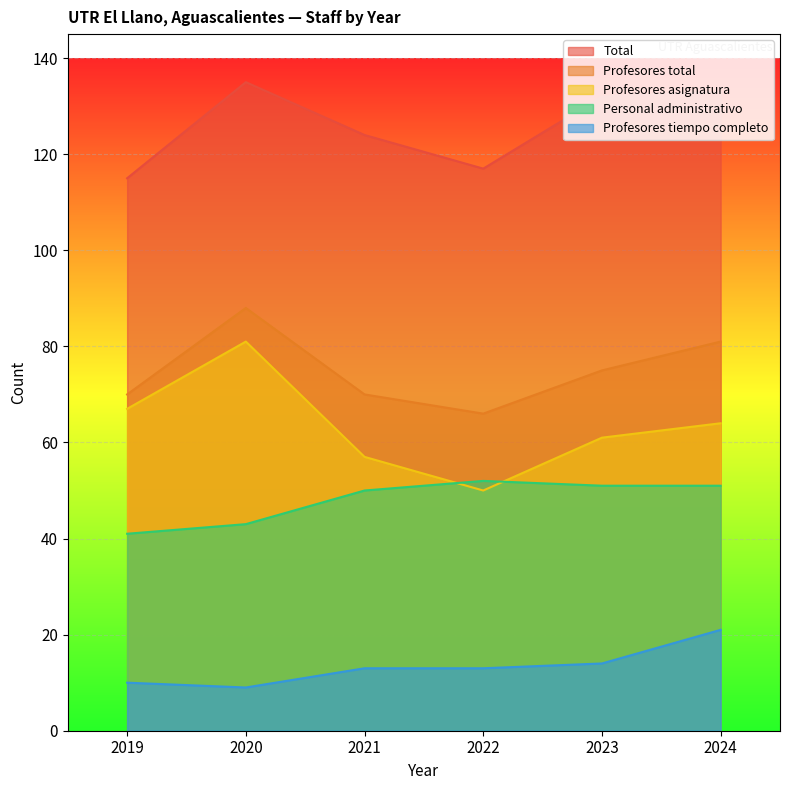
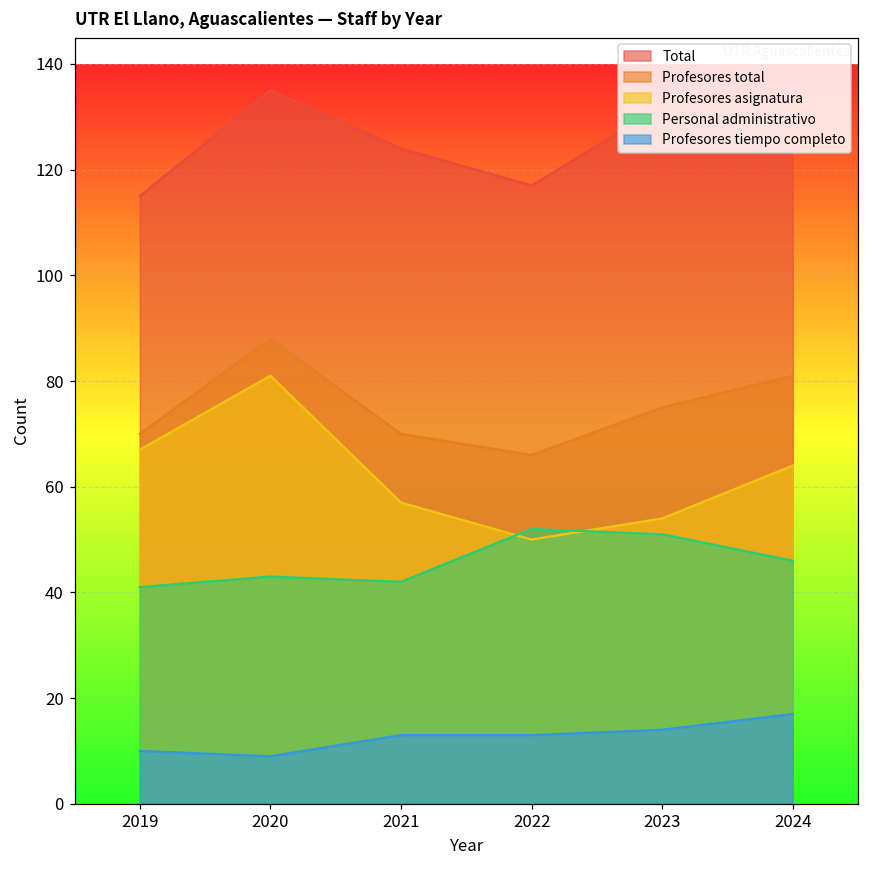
  {
    "Profesores asignatura": {
      "2019": 67,
      "2020": 81,
      "2021": 57,
      "2022": 50,
-     "2023": 61,
+     "2023": 54,
      "2024": 64
    },
    "Personal administrativo": {
      "2019": 41,
      "2020": 43,
-     "2021": 50,
+     "2021": 42,
      "2022": 52,
      "2023": 51,
-     "2024": 51
+     "2024": 46
    },
    "Profesores tiempo completo": {
      "2019": 10,
      "2020": 9,
      "2021": 13,
      "2022": 13,
      "2023": 14,
-     "2024": 21
+     "2024": 17
    }
  }
